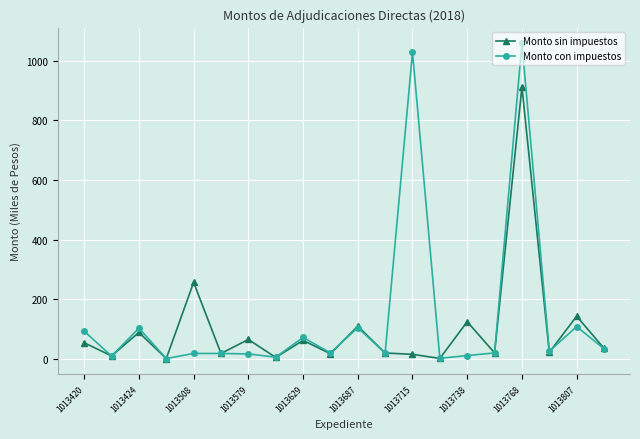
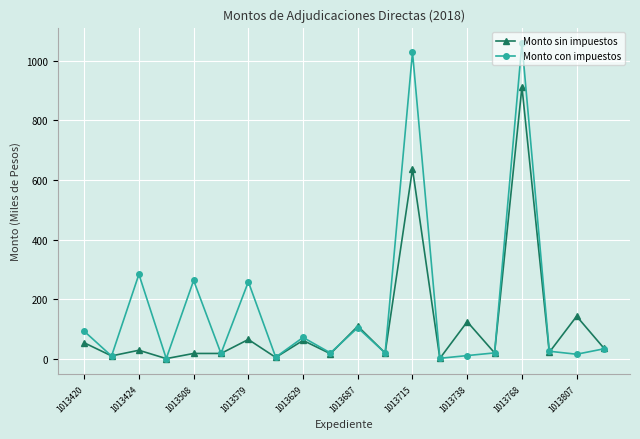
  {
    "Monto sin impuestos": {
      "1013420": 50,
-     "1013424": 90,
-     "1013508": 260,
+     "1013424": 30,
+     "1013508": 20,
      "1013579": 70,
      "1013629": 60,
-     "1013715": 20,
+     "1013715": 640,
      "1013738": 130,
      "1013768": 910,
      "1013807": 140
    },
    "Monto con impuestos": {
      "1013420": 90,
-     "1013424": 100,
-     "1013508": 20,
-     "1013579": 20,
+     "1013424": 280,
+     "1013508": 260,
+     "1013579": 260,
      "1013629": 70,
      "1013715": 1030,
      "1013738": 10,
-     "1013807": 110
+     "1013807": 20
    }
  }
